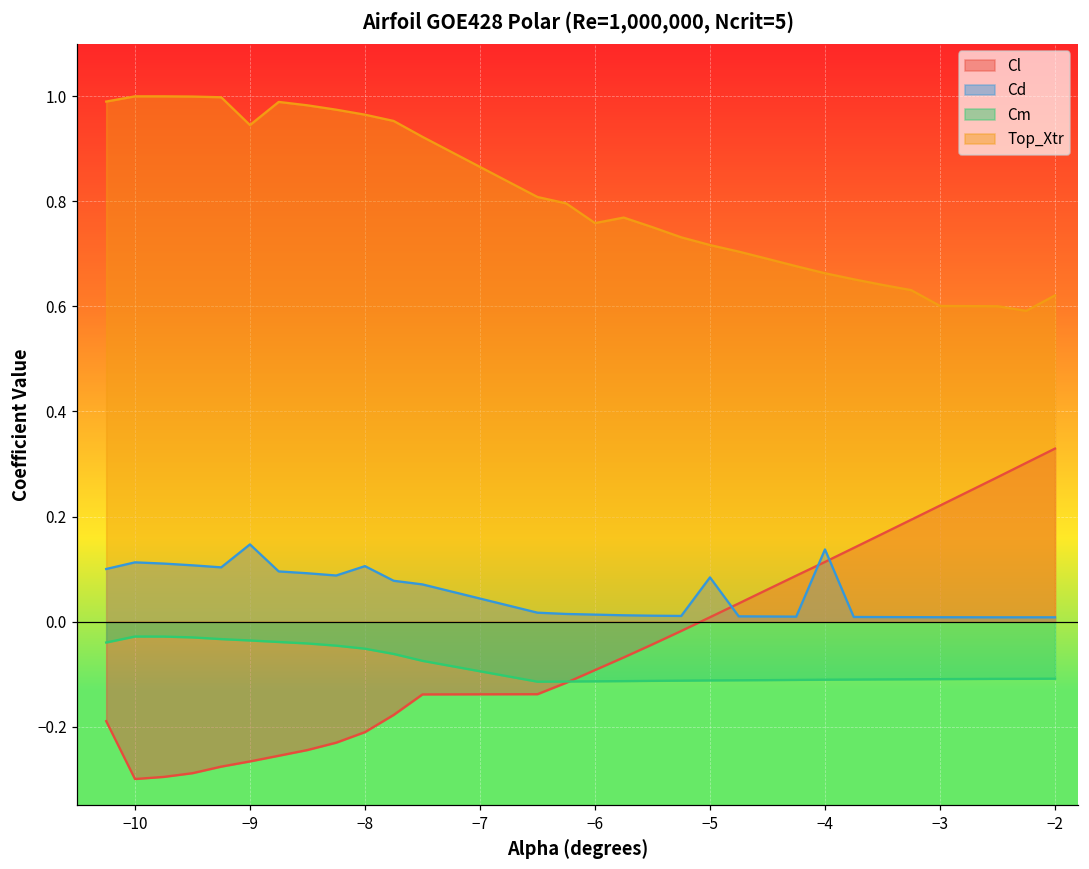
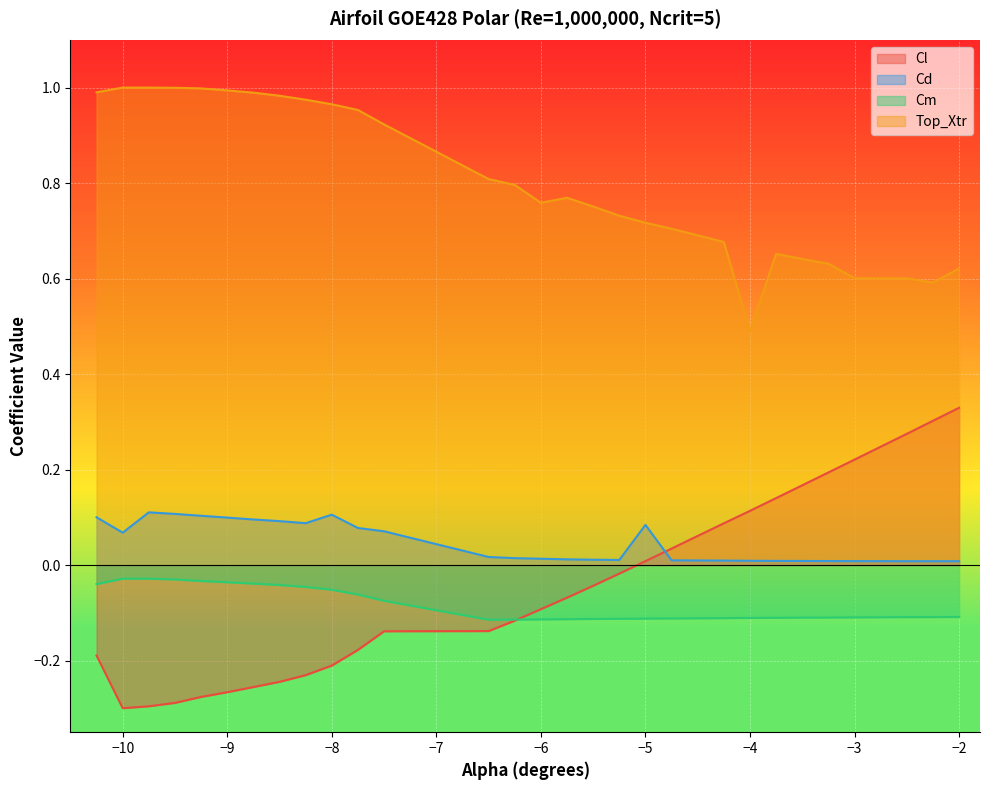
  {
    "Cd": {
-     "−10": 0.11,
-     "−9": 0.15,
+     "−10": 0.07,
+     "−9": 0.10,
      "−8": 0.11,
      "−6": 0.01,
      "−5": 0.08,
-     "−4": 0.14,
+     "−4": 0.01,
      "−3": 0.01,
      "−2": 0.01
    },
    "Top_Xtr": {
      "−10": 1.00,
-     "−9": 0.95,
+     "−9": 0.99,
      "−8": 0.97,
      "−6": 0.76,
      "−5": 0.72,
-     "−4": 0.66,
+     "−4": 0.49,
      "−3": 0.60,
      "−2": 0.62
    }
  }
